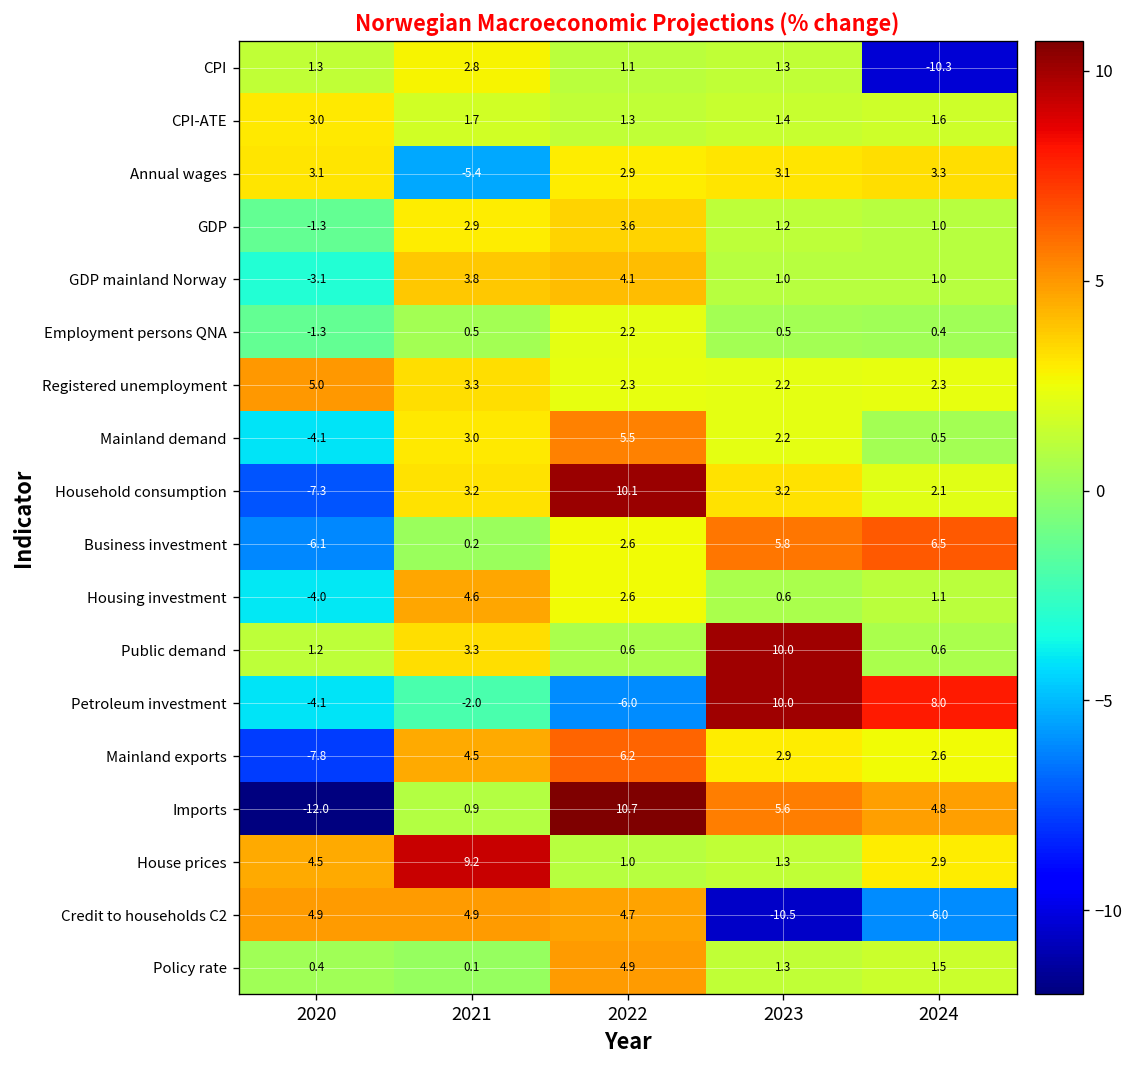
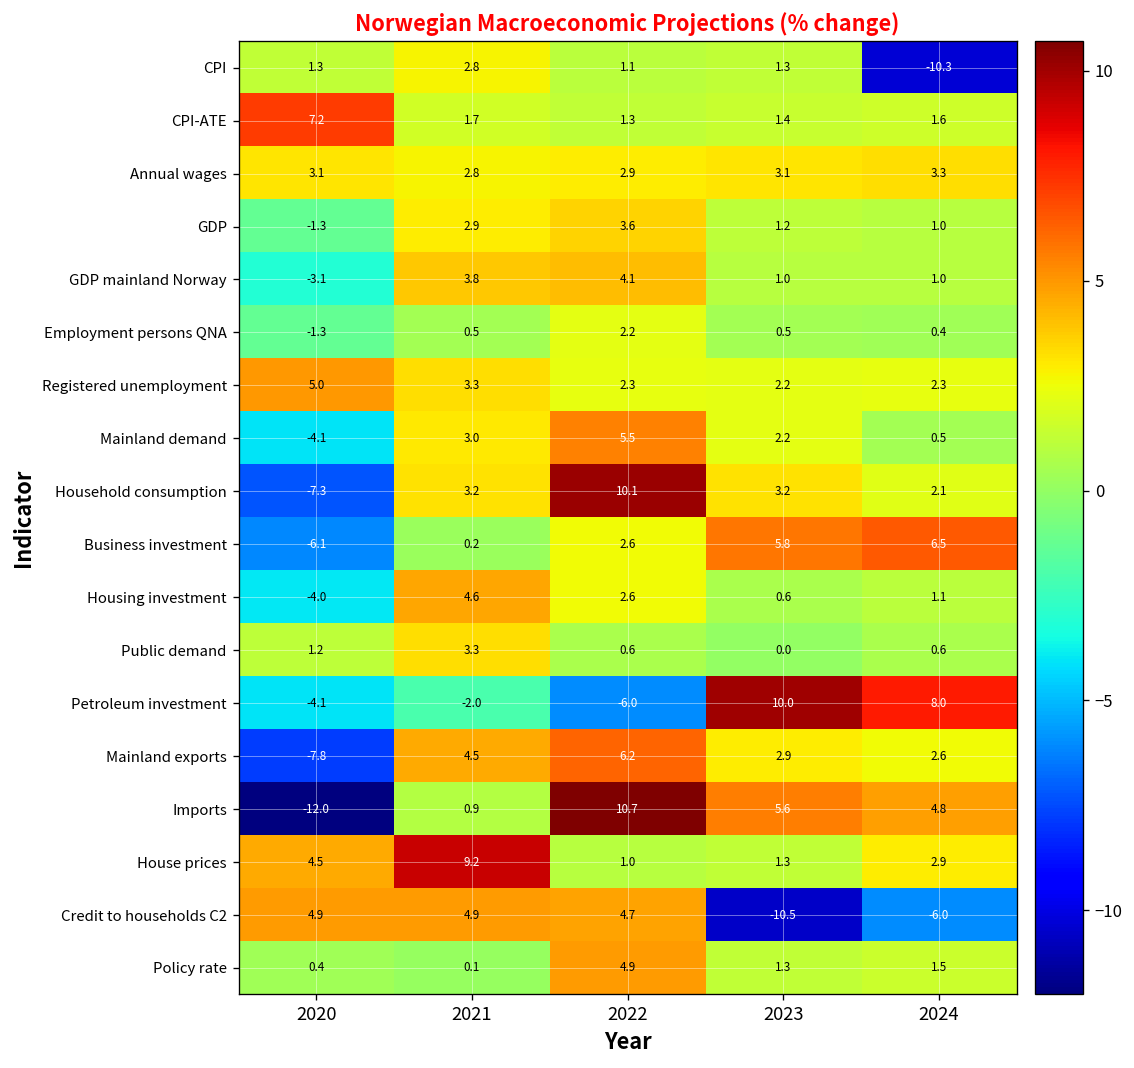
  {
    "CPI": {
      "2020": 1.3,
      "2021": 2.8,
      "2022": 1.1,
      "2023": 1.3,
      "2024": -10.3
    },
    "CPI-ATE": {
-     "2020": 3.0,
+     "2020": 7.2,
      "2021": 1.7,
      "2022": 1.3,
      "2023": 1.4,
      "2024": 1.6
    },
    "Annual wages": {
      "2020": 3.1,
-     "2021": -5.4,
+     "2021": 2.8,
      "2022": 2.9,
      "2023": 3.1,
      "2024": 3.3
    },
    "GDP": {
      "2020": -1.3,
      "2021": 2.9,
      "2022": 3.6,
      "2023": 1.2,
      "2024": 1.0
    },
    "GDP mainland Norway": {
      "2020": -3.1,
      "2021": 3.8,
      "2022": 4.1,
      "2023": 1.0,
      "2024": 1.0
    },
    "Employment persons QNA": {
      "2020": -1.3,
      "2021": 0.5,
      "2022": 2.2,
      "2023": 0.5,
      "2024": 0.4
    },
    "Registered unemployment": {
      "2020": 5.0,
      "2021": 3.3,
      "2022": 2.3,
      "2023": 2.2,
      "2024": 2.3
    },
    "Mainland demand": {
      "2020": -4.1,
      "2021": 3.0,
      "2022": 5.5,
      "2023": 2.2,
      "2024": 0.5
    },
    "Household consumption": {
      "2020": -7.3,
      "2021": 3.2,
      "2022": 10.1,
      "2023": 3.2,
      "2024": 2.1
    },
    "Business investment": {
      "2020": -6.1,
      "2021": 0.2,
      "2022": 2.6,
      "2023": 5.8,
      "2024": 6.5
    },
    "Housing investment": {
      "2020": -4.0,
      "2021": 4.6,
      "2022": 2.6,
      "2023": 0.6,
      "2024": 1.1
    },
    "Public demand": {
      "2020": 1.2,
      "2021": 3.3,
      "2022": 0.6,
-     "2023": 10.0,
+     "2023": 0.0,
      "2024": 0.6
    },
    "Petroleum investment": {
      "2020": -4.1,
      "2021": -2.0,
      "2022": -6.0,
      "2023": 10.0,
      "2024": 8.0
    },
    "Mainland exports": {
      "2020": -7.8,
      "2021": 4.5,
      "2022": 6.2,
      "2023": 2.9,
      "2024": 2.6
    },
    "Imports": {
      "2020": -12.0,
      "2021": 0.9,
      "2022": 10.7,
      "2023": 5.6,
      "2024": 4.8
    },
    "House prices": {
      "2020": 4.5,
      "2021": 9.2,
      "2022": 1.0,
      "2023": 1.3,
      "2024": 2.9
    },
    "Credit to households C2": {
      "2020": 4.9,
      "2021": 4.9,
      "2022": 4.7,
      "2023": -10.5,
      "2024": -6.0
    },
    "Policy rate": {
      "2020": 0.4,
      "2021": 0.1,
      "2022": 4.9,
      "2023": 1.3,
      "2024": 1.5
    }
  }
